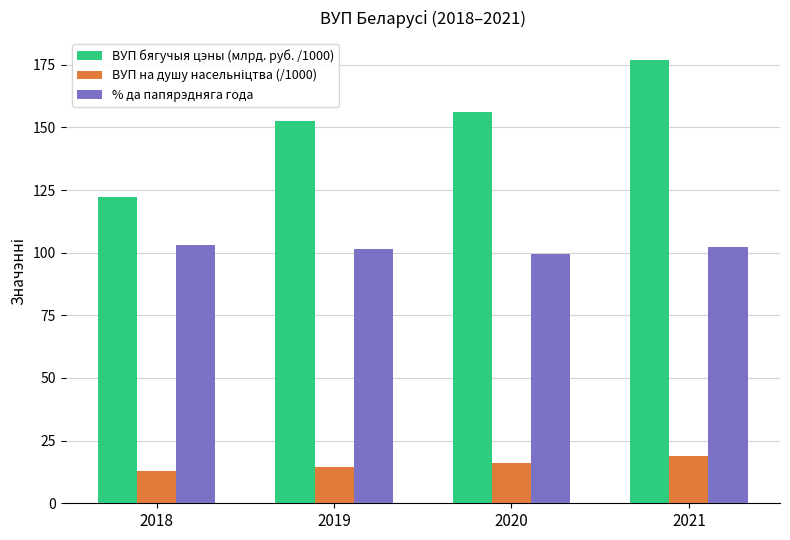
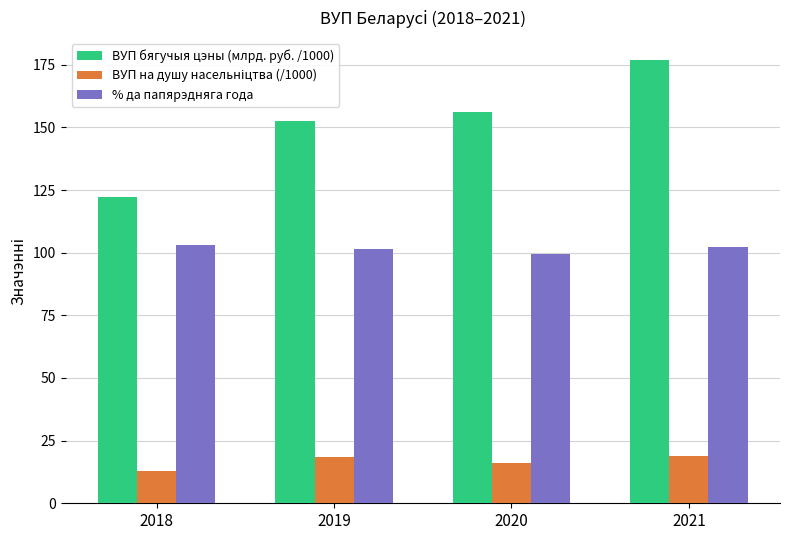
  {
    "ВУП бягучыя цэны (млрд. руб. /1000)": {
      "2018": 122,
      "2019": 153,
      "2020": 156,
      "2021": 177
    },
    "ВУП на душу насельніцтва (/1000)": {
      "2018": 13,
-     "2019": 14,
+     "2019": 18,
      "2020": 16,
      "2021": 19
    },
    "% да папярэдняга года": {
      "2018": 103,
      "2019": 101,
      "2020": 99,
      "2021": 102
    }
  }
